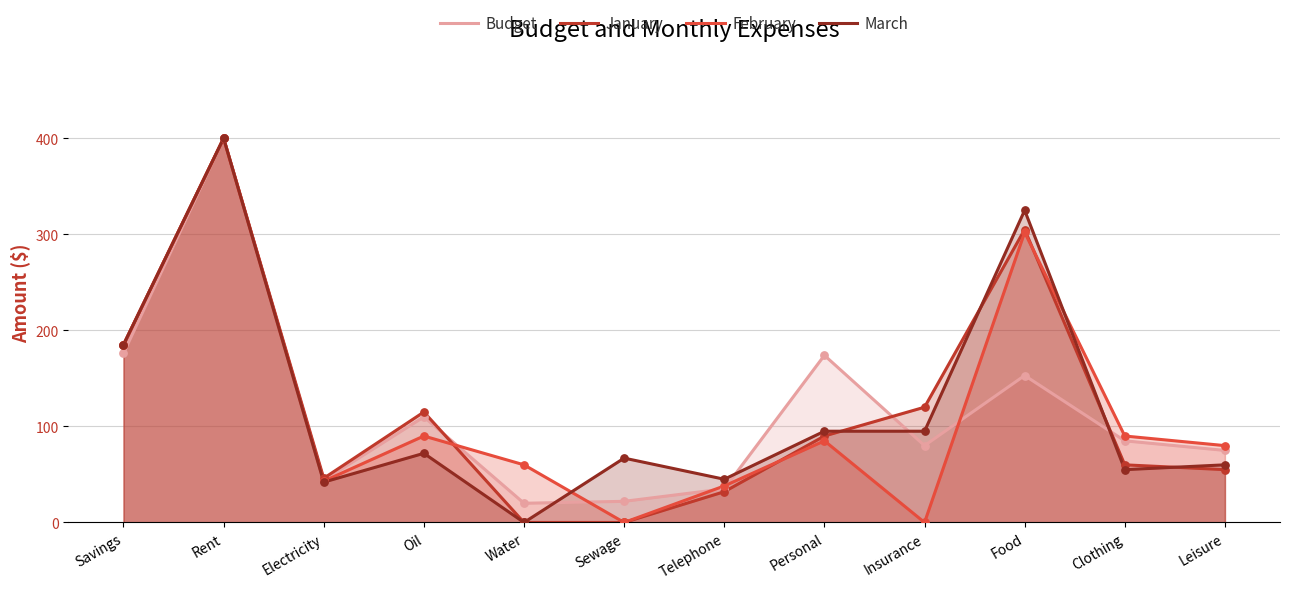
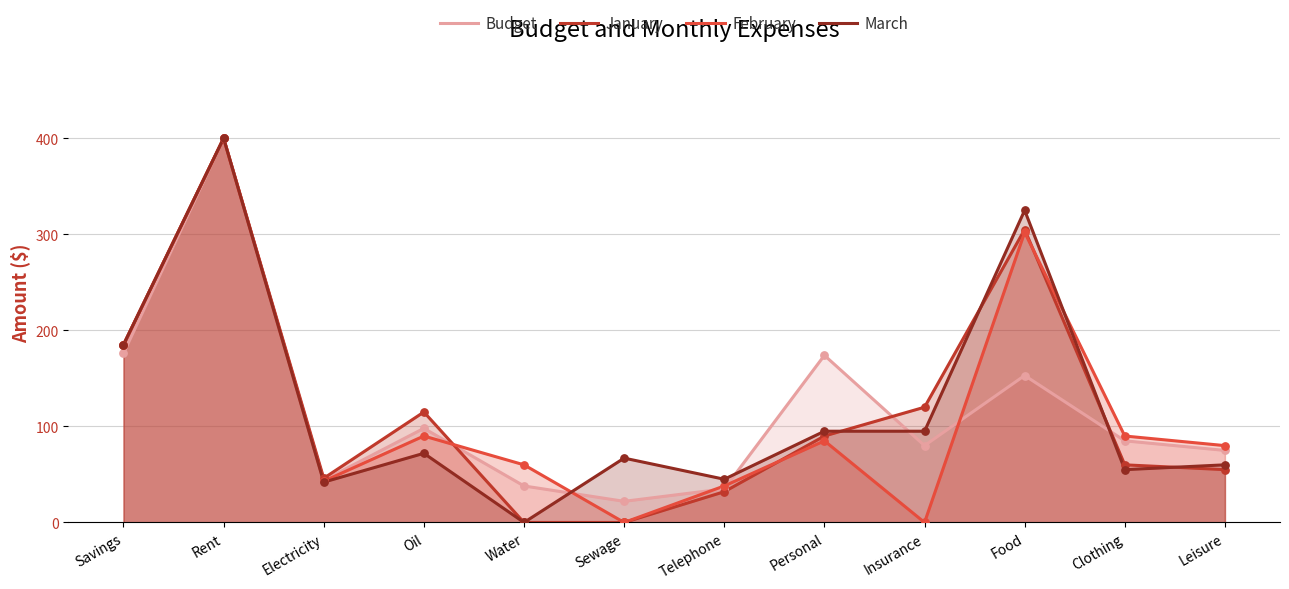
  {
    "Budget": {
      "Savings": 180,
-     "Oil": 110,
-     "Water": 20,
+     "Oil": 100,
+     "Water": 40,
      "Sewage": 20,
      "Telephone": 40,
      "Personal": 170,
      "Insurance": 80,
      "Food": 150,
      "Clothing": 90,
      "Leisure": 80
    }
  }
